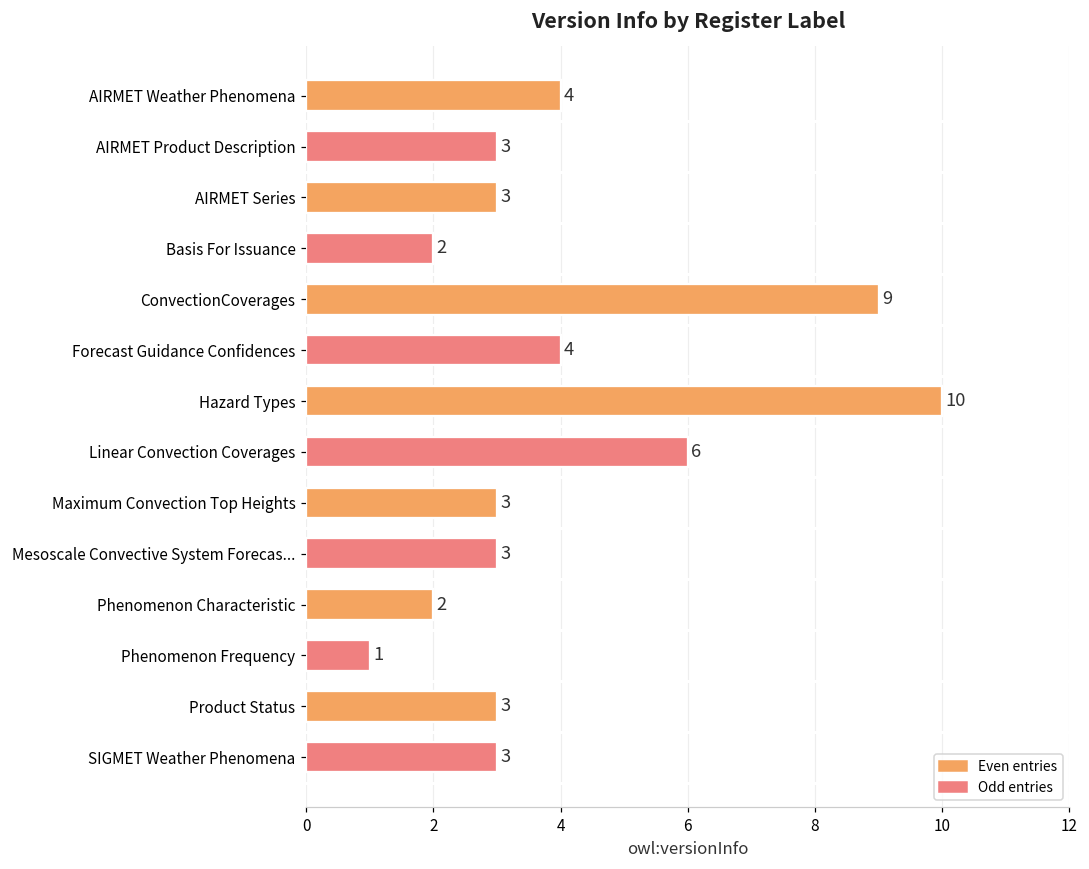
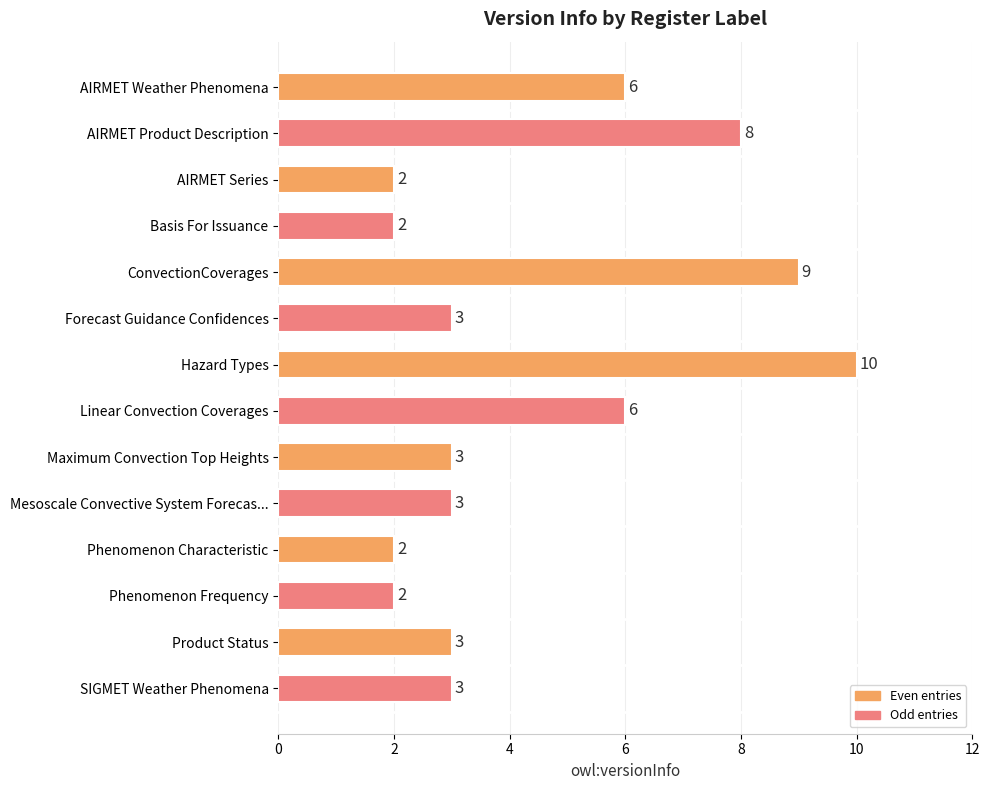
  {
-   "AIRMET Weather Phenomena": 4,
-   "AIRMET Product Description": 3,
-   "AIRMET Series": 3,
+   "AIRMET Weather Phenomena": 6,
+   "AIRMET Product Description": 8,
+   "AIRMET Series": 2,
    "Basis For Issuance": 2,
    "ConvectionCoverages": 9,
-   "Forecast Guidance Confidences": 4,
+   "Forecast Guidance Confidences": 3,
    "Hazard Types": 10,
    "Linear Convection Coverages": 6,
    "Maximum Convection Top Heights": 3,
    "Mesoscale Convective System Forecas...": 3,
    "Phenomenon Characteristic": 2,
-   "Phenomenon Frequency": 1,
+   "Phenomenon Frequency": 2,
    "Product Status": 3,
    "SIGMET Weather Phenomena": 3
  }
